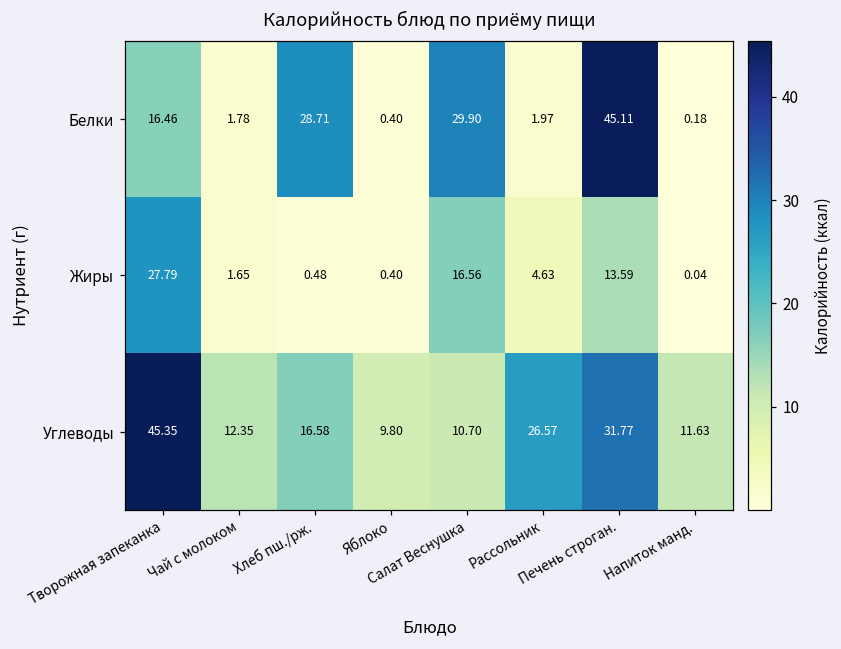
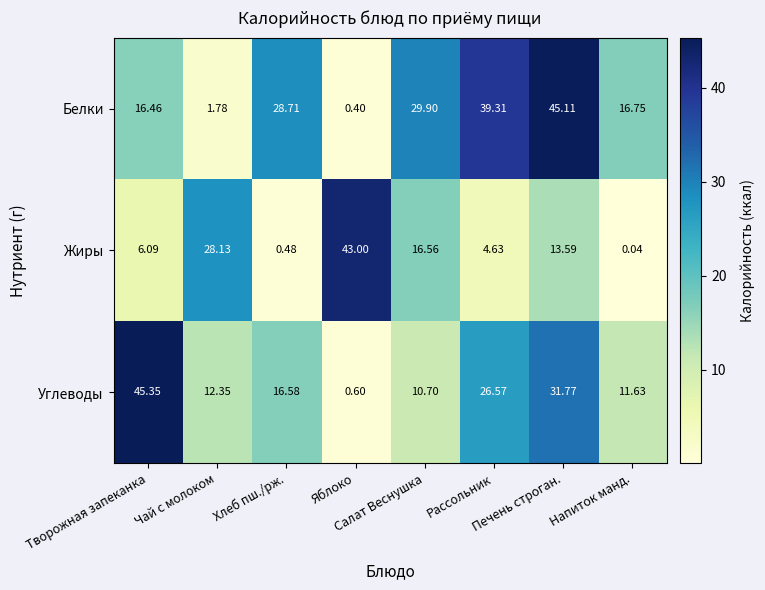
  {
    "Белки": {
      "Творожная запеканка": 16.46,
      "Чай с молоком": 1.78,
      "Хлеб пш./рж.": 28.71,
      "Яблоко": 0.40,
      "Салат Веснушка": 29.90,
-     "Рассольник": 1.97,
+     "Рассольник": 39.31,
      "Печень строган.": 45.11,
-     "Напиток манд.": 0.18
+     "Напиток манд.": 16.75
    },
    "Жиры": {
-     "Творожная запеканка": 27.79,
-     "Чай с молоком": 1.65,
+     "Творожная запеканка": 6.09,
+     "Чай с молоком": 28.13,
      "Хлеб пш./рж.": 0.48,
-     "Яблоко": 0.40,
+     "Яблоко": 43.00,
      "Салат Веснушка": 16.56,
      "Рассольник": 4.63,
      "Печень строган.": 13.59,
      "Напиток манд.": 0.04
    },
    "Углеводы": {
      "Творожная запеканка": 45.35,
      "Чай с молоком": 12.35,
      "Хлеб пш./рж.": 16.58,
-     "Яблоко": 9.80,
+     "Яблоко": 0.60,
      "Салат Веснушка": 10.70,
      "Рассольник": 26.57,
      "Печень строган.": 31.77,
      "Напиток манд.": 11.63
    }
  }
